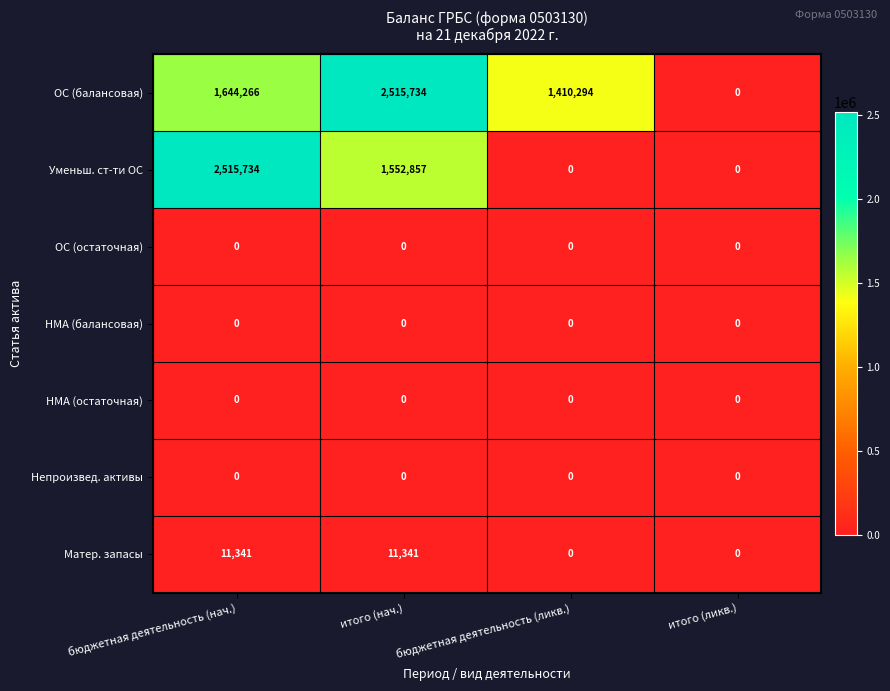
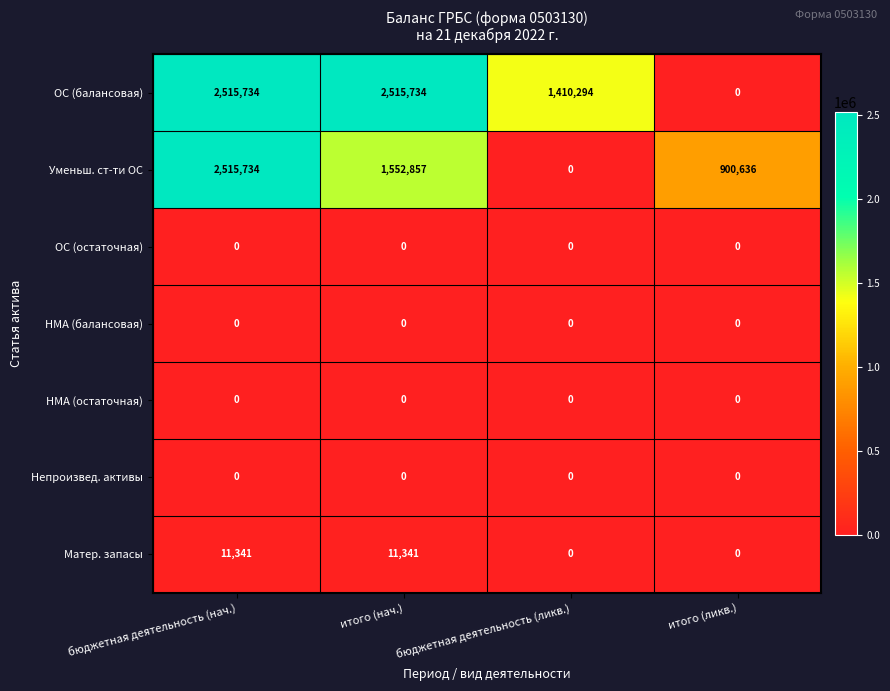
  {
    "ОС (балансовая)": {
-     "бюджетная деятельность (нач.)": "1,644,266",
+     "бюджетная деятельность (нач.)": "2,515,734",
      "итого (нач.)": "2,515,734",
      "бюджетная деятельность (ликв.)": "1,410,294",
      "итого (ликв.)": "0"
    },
    "Уменьш. ст-ти ОС": {
      "бюджетная деятельность (нач.)": "2,515,734",
      "итого (нач.)": "1,552,857",
      "бюджетная деятельность (ликв.)": "0",
-     "итого (ликв.)": "0"
+     "итого (ликв.)": "900,636"
    },
    "ОС (остаточная)": {
      "бюджетная деятельность (нач.)": "0",
      "итого (нач.)": "0",
      "бюджетная деятельность (ликв.)": "0",
      "итого (ликв.)": "0"
    },
    "НМА (балансовая)": {
      "бюджетная деятельность (нач.)": "0",
      "итого (нач.)": "0",
      "бюджетная деятельность (ликв.)": "0",
      "итого (ликв.)": "0"
    },
    "НМА (остаточная)": {
      "бюджетная деятельность (нач.)": "0",
      "итого (нач.)": "0",
      "бюджетная деятельность (ликв.)": "0",
      "итого (ликв.)": "0"
    },
    "Непроизвед. активы": {
      "бюджетная деятельность (нач.)": "0",
      "итого (нач.)": "0",
      "бюджетная деятельность (ликв.)": "0",
      "итого (ликв.)": "0"
    },
    "Матер. запасы": {
      "бюджетная деятельность (нач.)": "11,341",
      "итого (нач.)": "11,341",
      "бюджетная деятельность (ликв.)": "0",
      "итого (ликв.)": "0"
    }
  }
